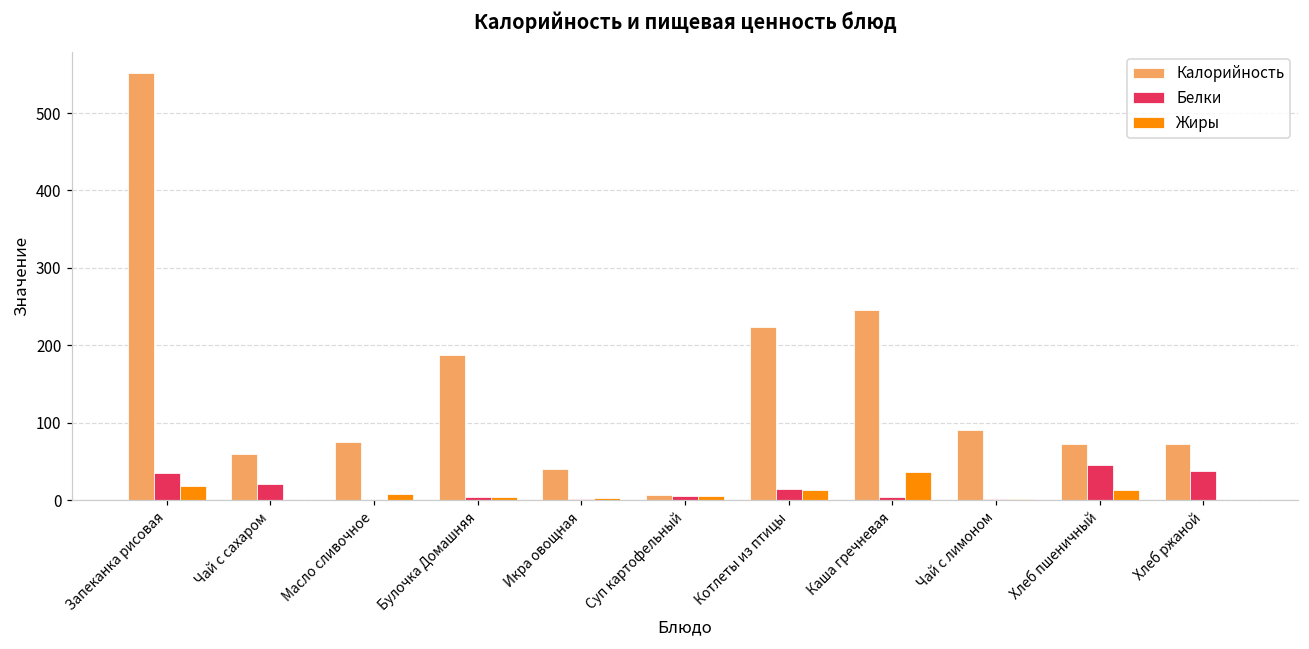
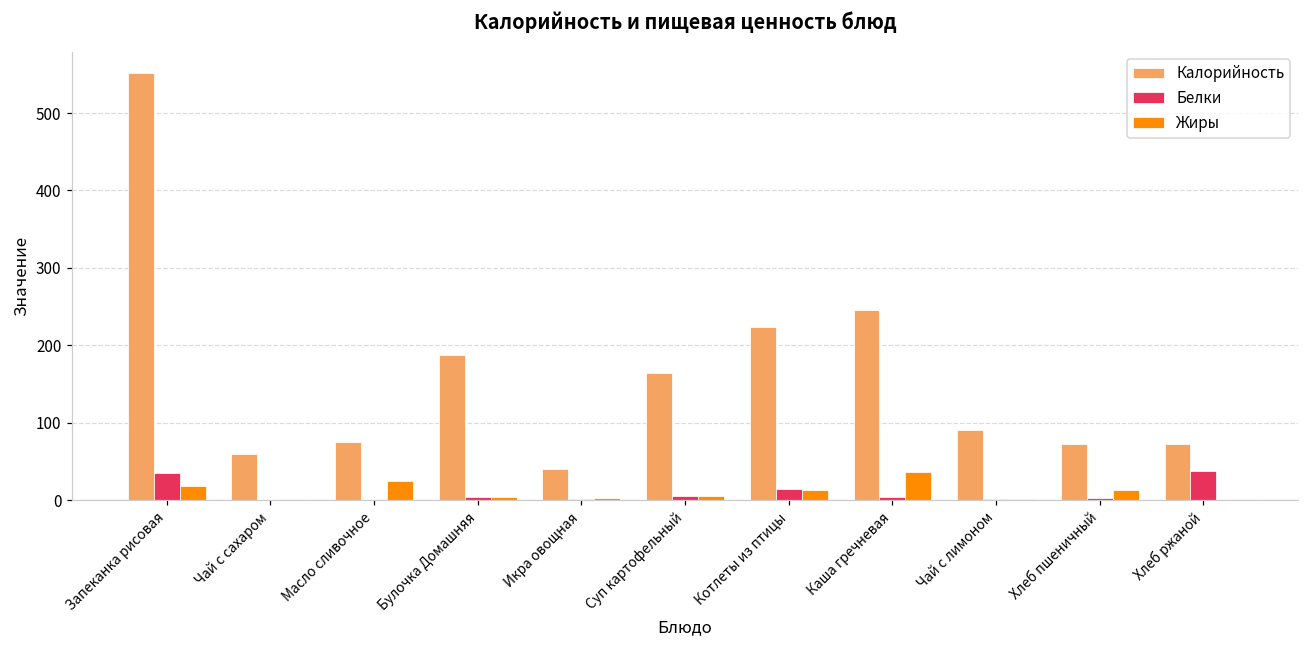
  {
    "Калорийность": {
      "Запеканка рисовая": 550,
      "Чай с сахаром": 60,
      "Масло сливочное": 80,
      "Булочка Домашняя": 190,
      "Икра овощная": 40,
-     "Суп картофельный": 10,
+     "Суп картофельный": 160,
      "Котлеты из птицы": 220,
      "Каша гречневая": 250,
      "Чай с лимоном": 90,
      "Хлеб пшеничный": 70,
      "Хлеб ржаной": 70
    },
    "Белки": {
      "Запеканка рисовая": 30,
-     "Чай с сахаром": 20,
+     "Чай с сахаром": 0,
      "Булочка Домашняя": 0,
      "Суп картофельный": 10,
      "Котлеты из птицы": 10,
      "Каша гречневая": 0,
-     "Хлеб пшеничный": 50,
+     "Хлеб пшеничный": 0,
      "Хлеб ржаной": 40
    },
    "Жиры": {
      "Запеканка рисовая": 20,
      "Чай с сахаром": 0,
-     "Масло сливочное": 10,
+     "Масло сливочное": 20,
      "Булочка Домашняя": 0,
      "Суп картофельный": 10,
      "Котлеты из птицы": 10,
      "Каша гречневая": 40,
      "Хлеб пшеничный": 10
    }
  }
